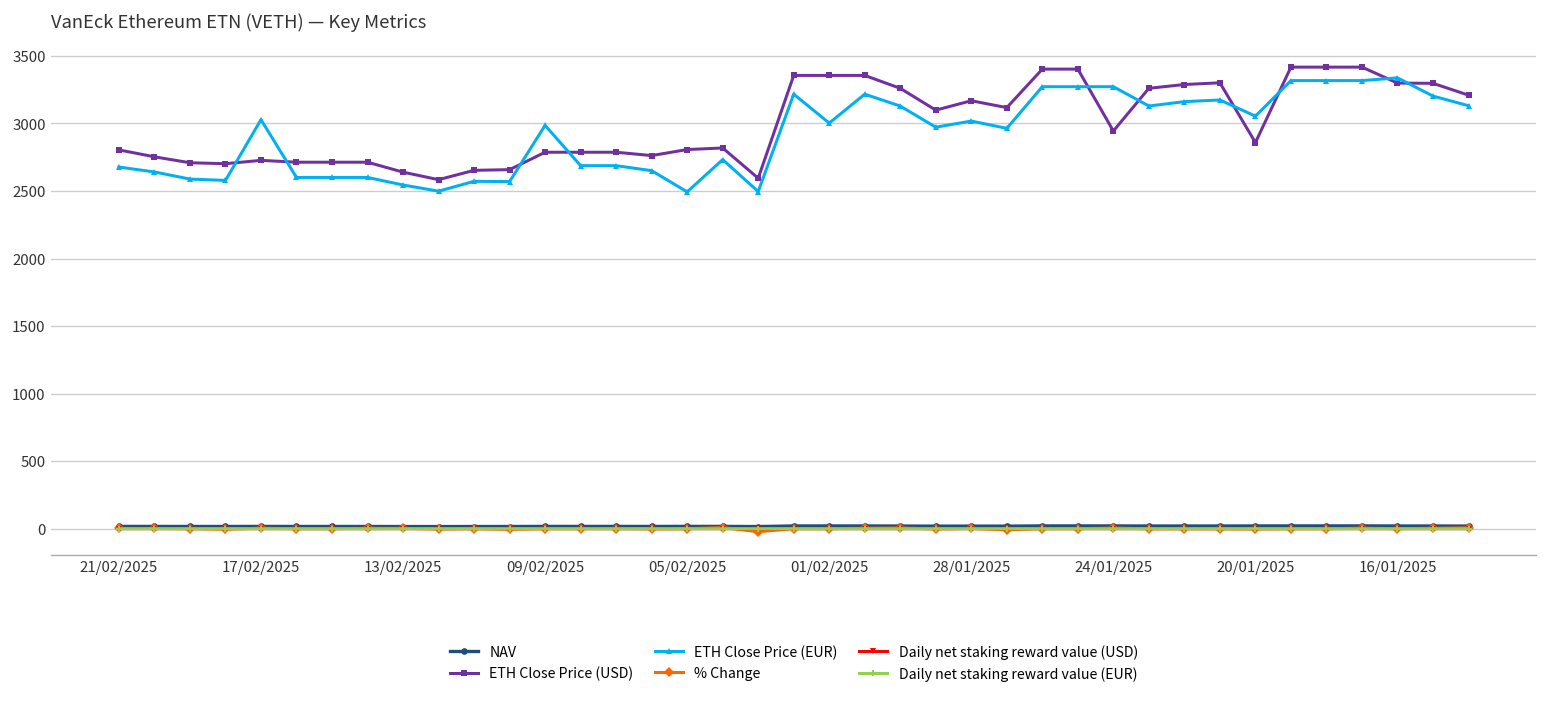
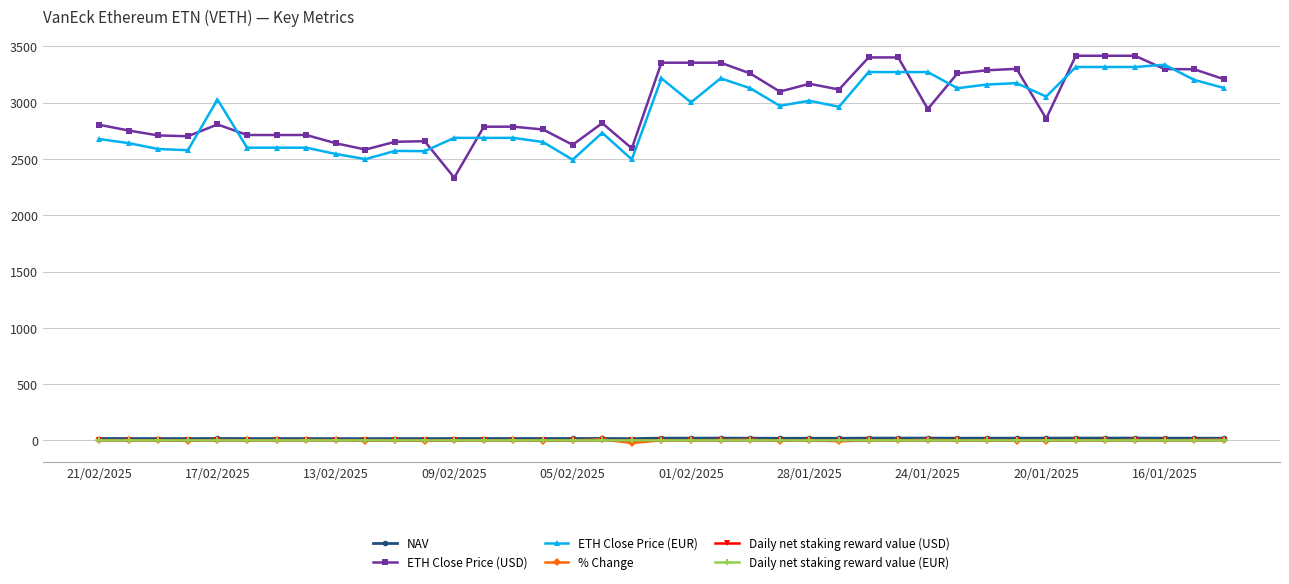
  {
    "ETH Close Price (USD)": {
      "21/02/2025": 2800,
-     "17/02/2025": 2730,
+     "17/02/2025": 2810,
      "13/02/2025": 2640,
-     "09/02/2025": 2790,
-     "05/02/2025": 2810,
+     "09/02/2025": 2330,
+     "05/02/2025": 2630,
      "01/02/2025": 3360,
      "28/01/2025": 3170,
      "24/01/2025": 2940,
      "20/01/2025": 2860,
      "16/01/2025": 3300
    },
    "ETH Close Price (EUR)": {
      "21/02/2025": 2680,
      "17/02/2025": 3030,
      "13/02/2025": 2540,
-     "09/02/2025": 2990,
+     "09/02/2025": 2690,
      "05/02/2025": 2490,
      "01/02/2025": 3000,
      "28/01/2025": 3020,
      "24/01/2025": 3270,
      "20/01/2025": 3050,
      "16/01/2025": 3340
    }
  }
